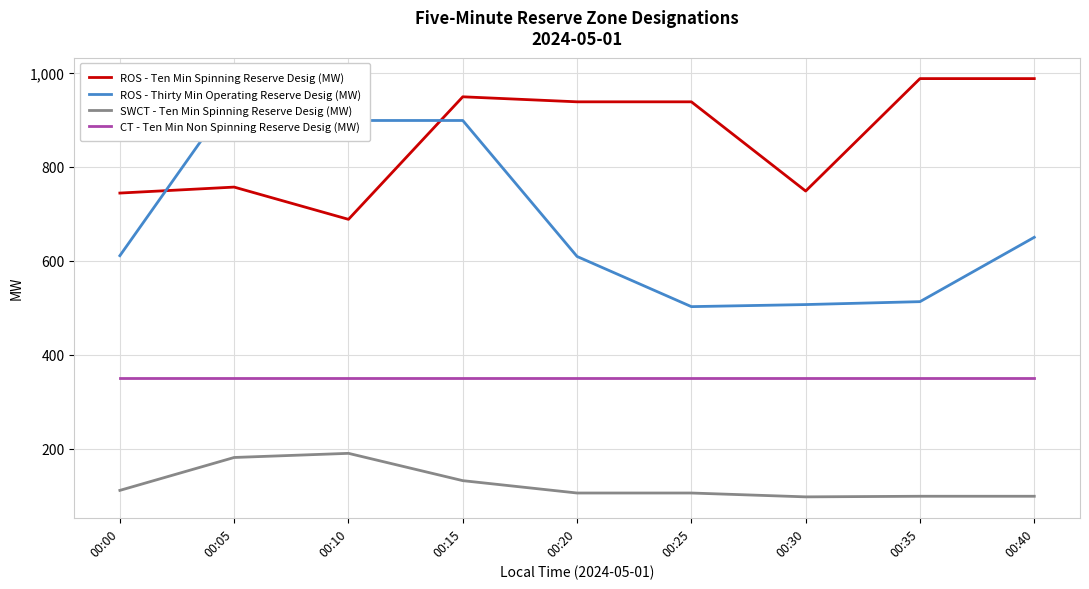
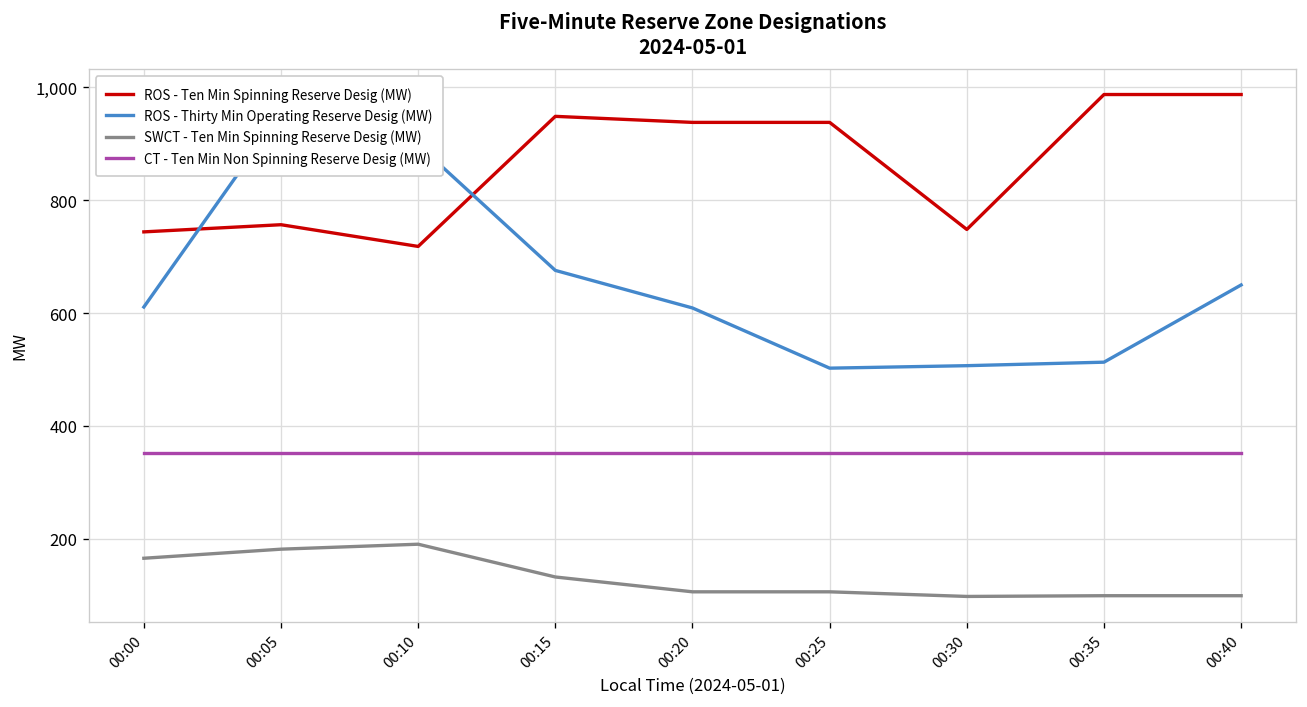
  {
    "ROS - Ten Min Spinning Reserve Desig (MW)": {
      "00:00": 740,
      "00:05": 760,
-     "00:10": 690,
+     "00:10": 720,
      "00:15": 950,
      "00:20": 940,
      "00:25": 940,
      "00:30": 750,
      "00:35": 990,
      "00:40": 990
    },
    "ROS - Thirty Min Operating Reserve Desig (MW)": {
      "00:00": 610,
-     "00:15": 900,
+     "00:15": 680,
      "00:20": 610,
      "00:25": 500,
      "00:30": 510,
      "00:35": 510,
      "00:40": 650
    },
    "SWCT - Ten Min Spinning Reserve Desig (MW)": {
-     "00:00": 110,
+     "00:00": 170,
      "00:05": 180,
      "00:10": 190,
      "00:15": 130,
      "00:20": 110,
      "00:25": 110,
      "00:30": 100,
      "00:35": 100,
      "00:40": 100
    },
    "CT - Ten Min Non Spinning Reserve Desig (MW)": {
      "00:00": 350,
      "00:05": 350,
      "00:10": 350,
      "00:15": 350,
      "00:20": 350,
      "00:25": 350,
      "00:30": 350,
      "00:35": 350,
      "00:40": 350
    }
  }
